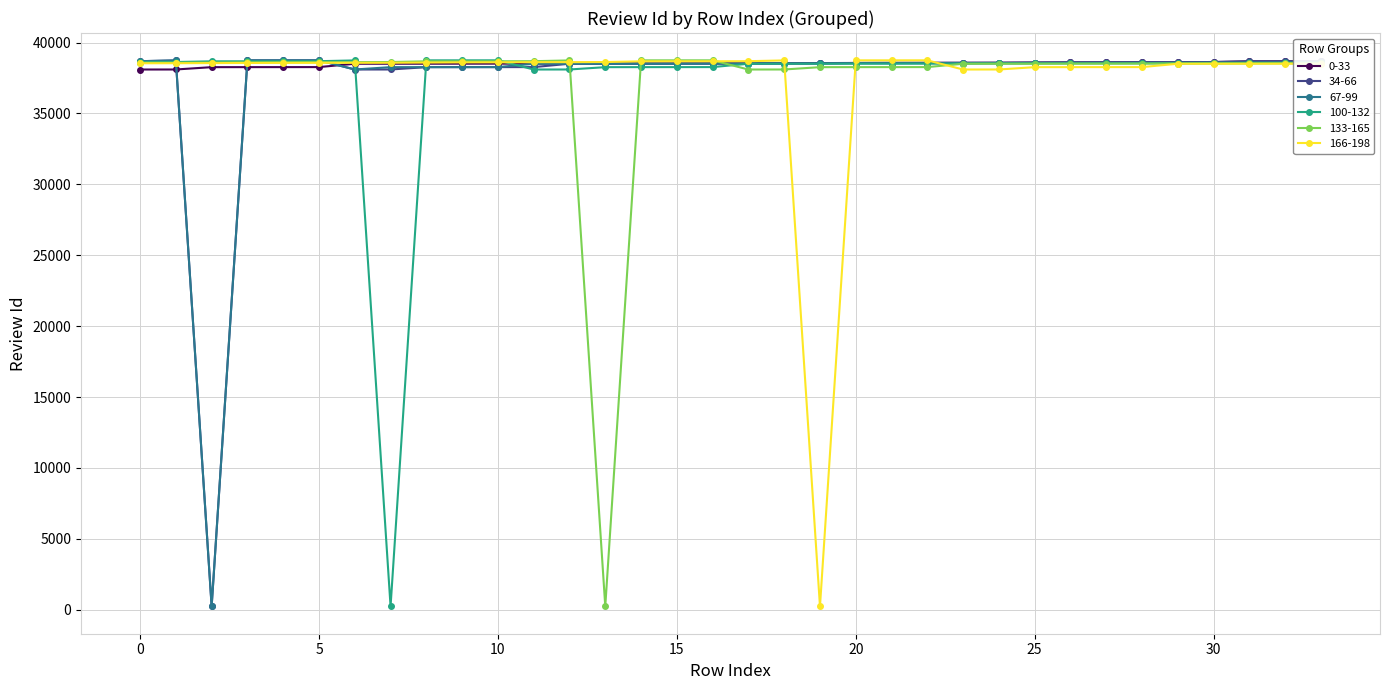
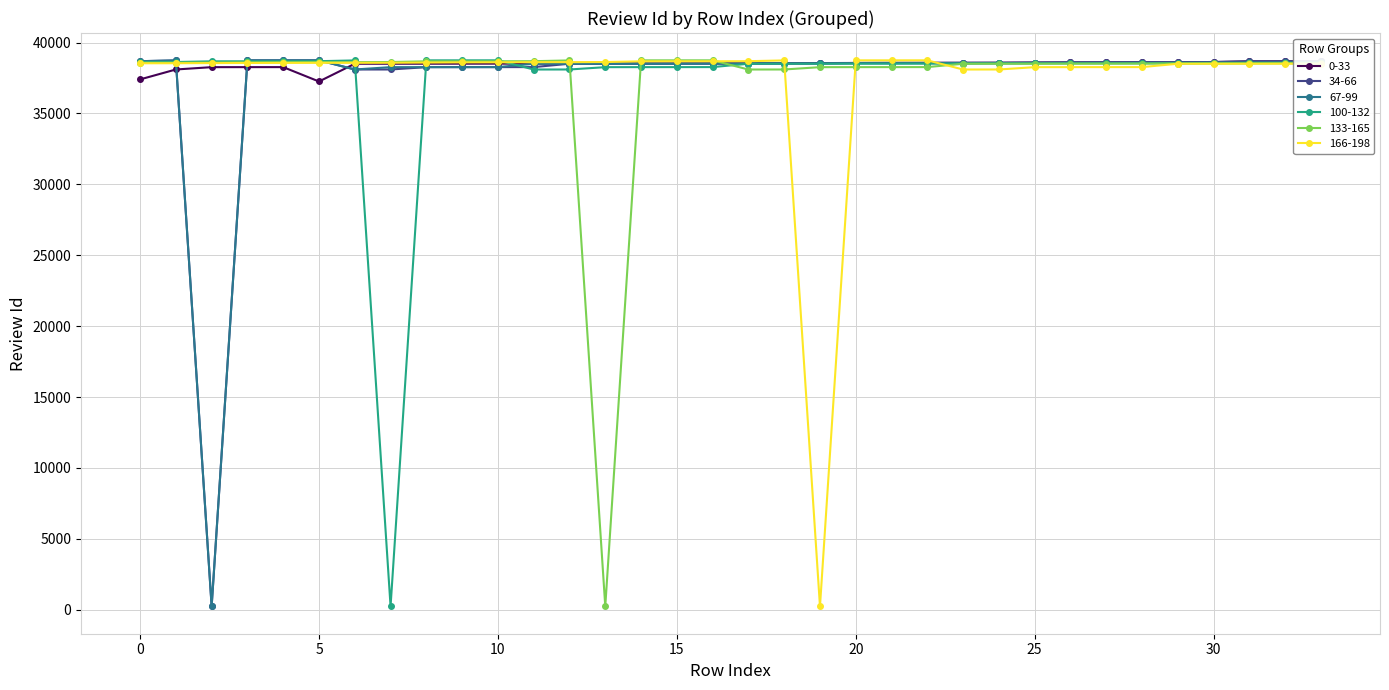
  {
    "0-33": {
-     "0": 38100,
-     "5": 38300
+     "0": 37400,
+     "5": 37300
    },
    "133-165": {
      "20": 38300
    },
    "166-198": {
      "20": 38700,
      "25": 38300
    }
  }
